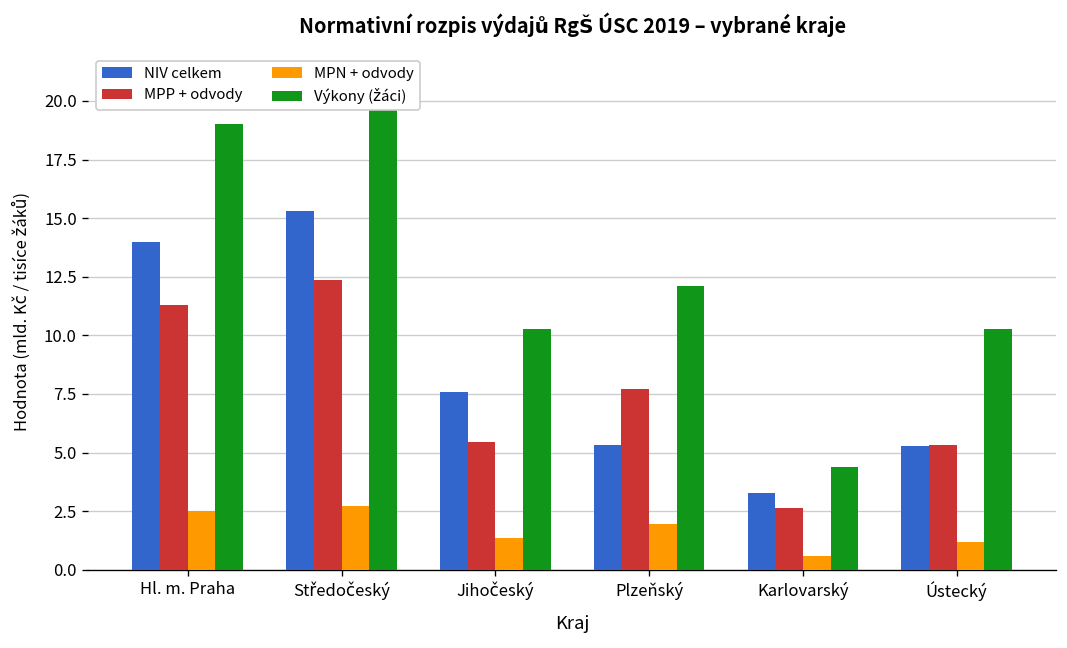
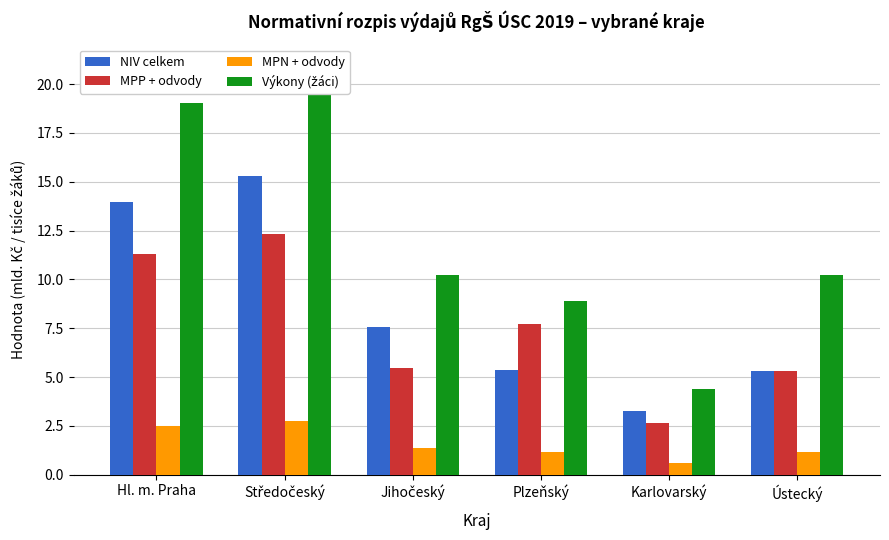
  {
    "NIV celkem": {
      "Hl. m. Praha": 14.0,
      "Středočeský": 15.3,
      "Jihočeský": 7.6,
      "Plzeňský": 5.3,
      "Karlovarský": 3.3,
      "Ústecký": 5.3
    },
    "MPP + odvody": {
      "Hl. m. Praha": 11.3,
      "Středočeský": 12.4,
      "Jihočeský": 5.5,
      "Plzeňský": 7.7,
      "Karlovarský": 2.6,
      "Ústecký": 5.3
    },
    "MPN + odvody": {
      "Hl. m. Praha": 2.5,
      "Středočeský": 2.7,
      "Jihočeský": 1.4,
-     "Plzeňský": 1.9,
+     "Plzeňský": 1.2,
      "Karlovarský": 0.6,
      "Ústecký": 1.2
    },
    "Výkony (žáci)": {
      "Hl. m. Praha": 19.0,
      "Jihočeský": 10.3,
-     "Plzeňský": 12.1,
+     "Plzeňský": 8.9,
      "Karlovarský": 4.4,
      "Ústecký": 10.3
    }
  }
